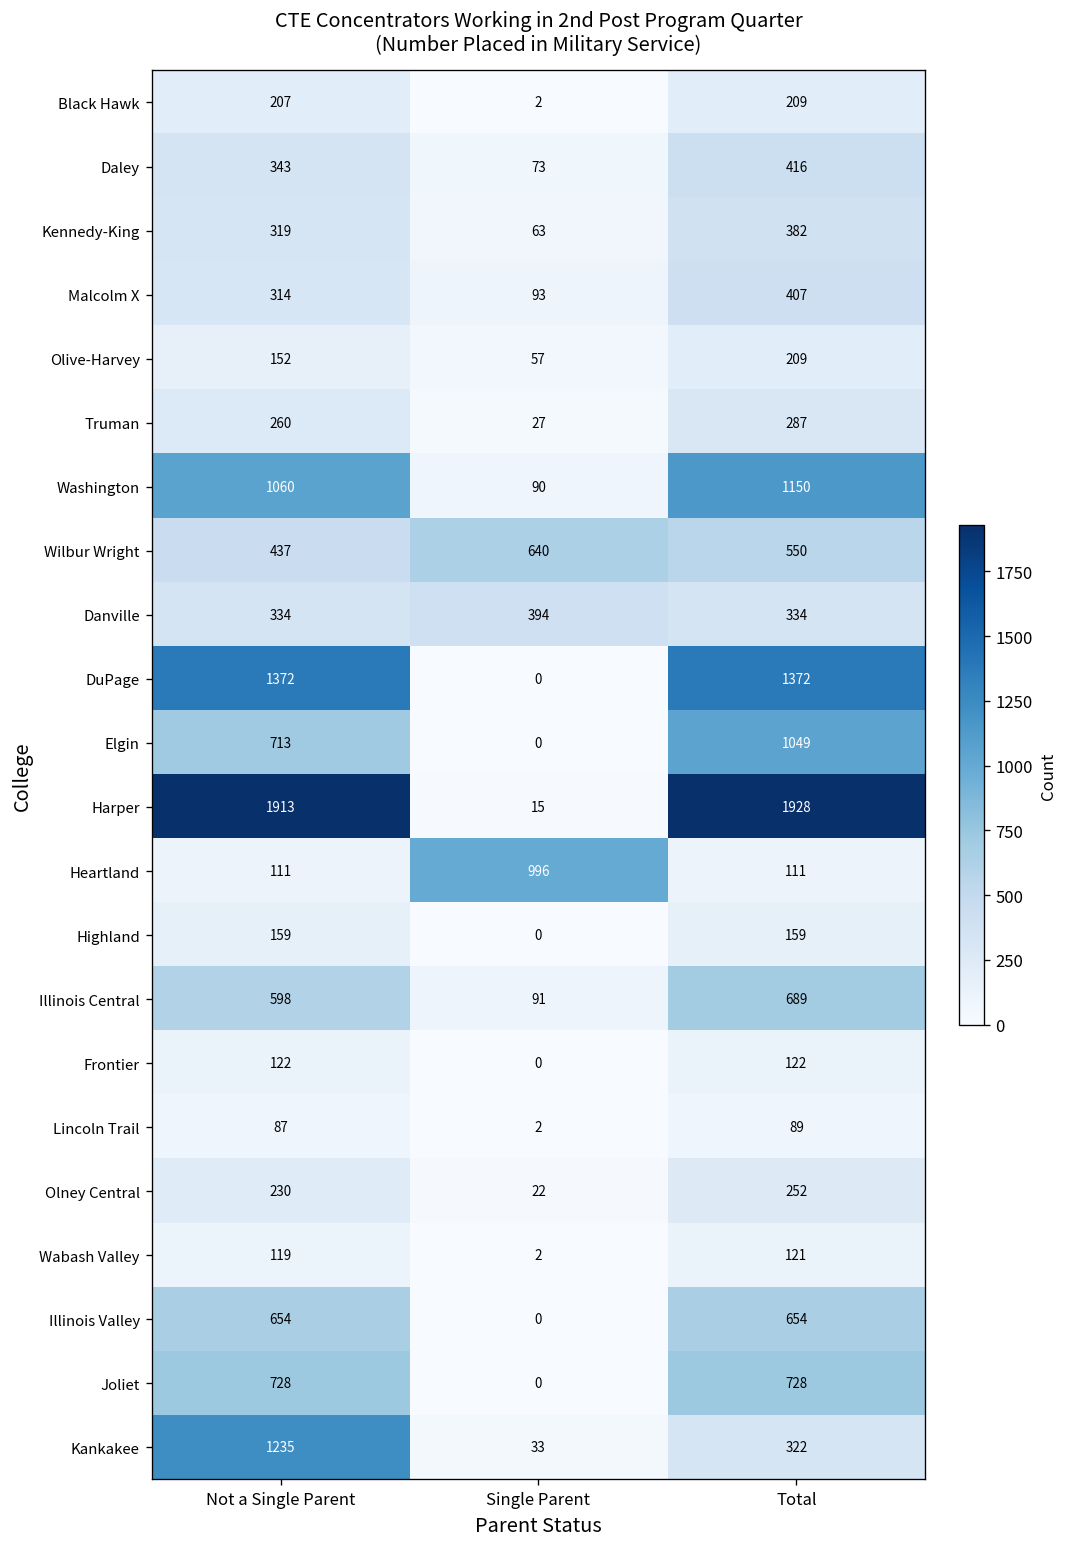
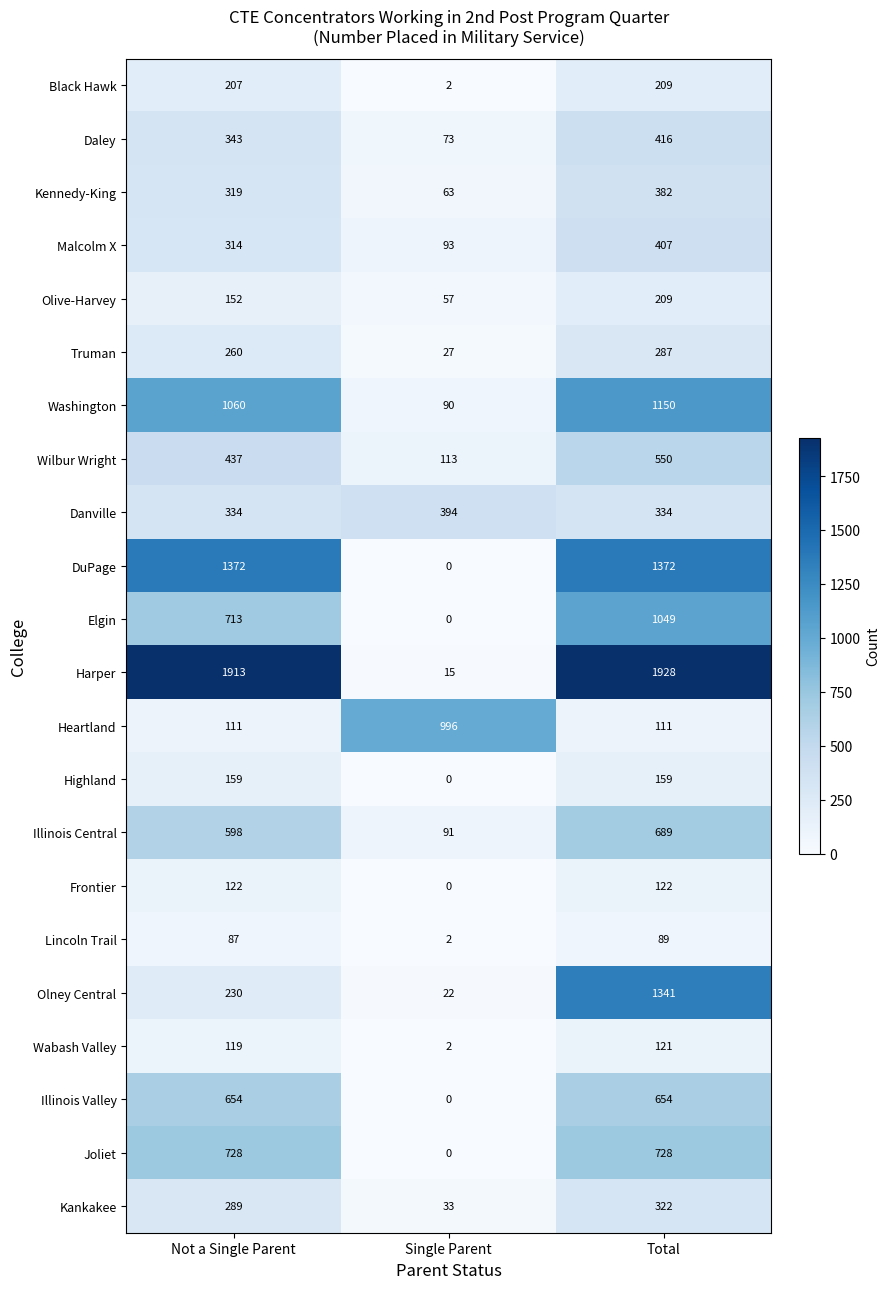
  {
    "Black Hawk": {
      "Not a Single Parent": 207,
      "Single Parent": 2,
      "Total": 209
    },
    "Daley": {
      "Not a Single Parent": 343,
      "Single Parent": 73,
      "Total": 416
    },
    "Kennedy-King": {
      "Not a Single Parent": 319,
      "Single Parent": 63,
      "Total": 382
    },
    "Malcolm X": {
      "Not a Single Parent": 314,
      "Single Parent": 93,
      "Total": 407
    },
    "Olive-Harvey": {
      "Not a Single Parent": 152,
      "Single Parent": 57,
      "Total": 209
    },
    "Truman": {
      "Not a Single Parent": 260,
      "Single Parent": 27,
      "Total": 287
    },
    "Washington": {
      "Not a Single Parent": 1060,
      "Single Parent": 90,
      "Total": 1150
    },
    "Wilbur Wright": {
      "Not a Single Parent": 437,
-     "Single Parent": 640,
+     "Single Parent": 113,
      "Total": 550
    },
    "Danville": {
      "Not a Single Parent": 334,
      "Single Parent": 394,
      "Total": 334
    },
    "DuPage": {
      "Not a Single Parent": 1372,
      "Single Parent": 0,
      "Total": 1372
    },
    "Elgin": {
      "Not a Single Parent": 713,
      "Single Parent": 0,
      "Total": 1049
    },
    "Harper": {
      "Not a Single Parent": 1913,
      "Single Parent": 15,
      "Total": 1928
    },
    "Heartland": {
      "Not a Single Parent": 111,
      "Single Parent": 996,
      "Total": 111
    },
    "Highland": {
      "Not a Single Parent": 159,
      "Single Parent": 0,
      "Total": 159
    },
    "Illinois Central": {
      "Not a Single Parent": 598,
      "Single Parent": 91,
      "Total": 689
    },
    "Frontier": {
      "Not a Single Parent": 122,
      "Single Parent": 0,
      "Total": 122
    },
    "Lincoln Trail": {
      "Not a Single Parent": 87,
      "Single Parent": 2,
      "Total": 89
    },
    "Olney Central": {
      "Not a Single Parent": 230,
      "Single Parent": 22,
-     "Total": 252
+     "Total": 1341
    },
    "Wabash Valley": {
      "Not a Single Parent": 119,
      "Single Parent": 2,
      "Total": 121
    },
    "Illinois Valley": {
      "Not a Single Parent": 654,
      "Single Parent": 0,
      "Total": 654
    },
    "Joliet": {
      "Not a Single Parent": 728,
      "Single Parent": 0,
      "Total": 728
    },
    "Kankakee": {
-     "Not a Single Parent": 1235,
+     "Not a Single Parent": 289,
      "Single Parent": 33,
      "Total": 322
    }
  }
